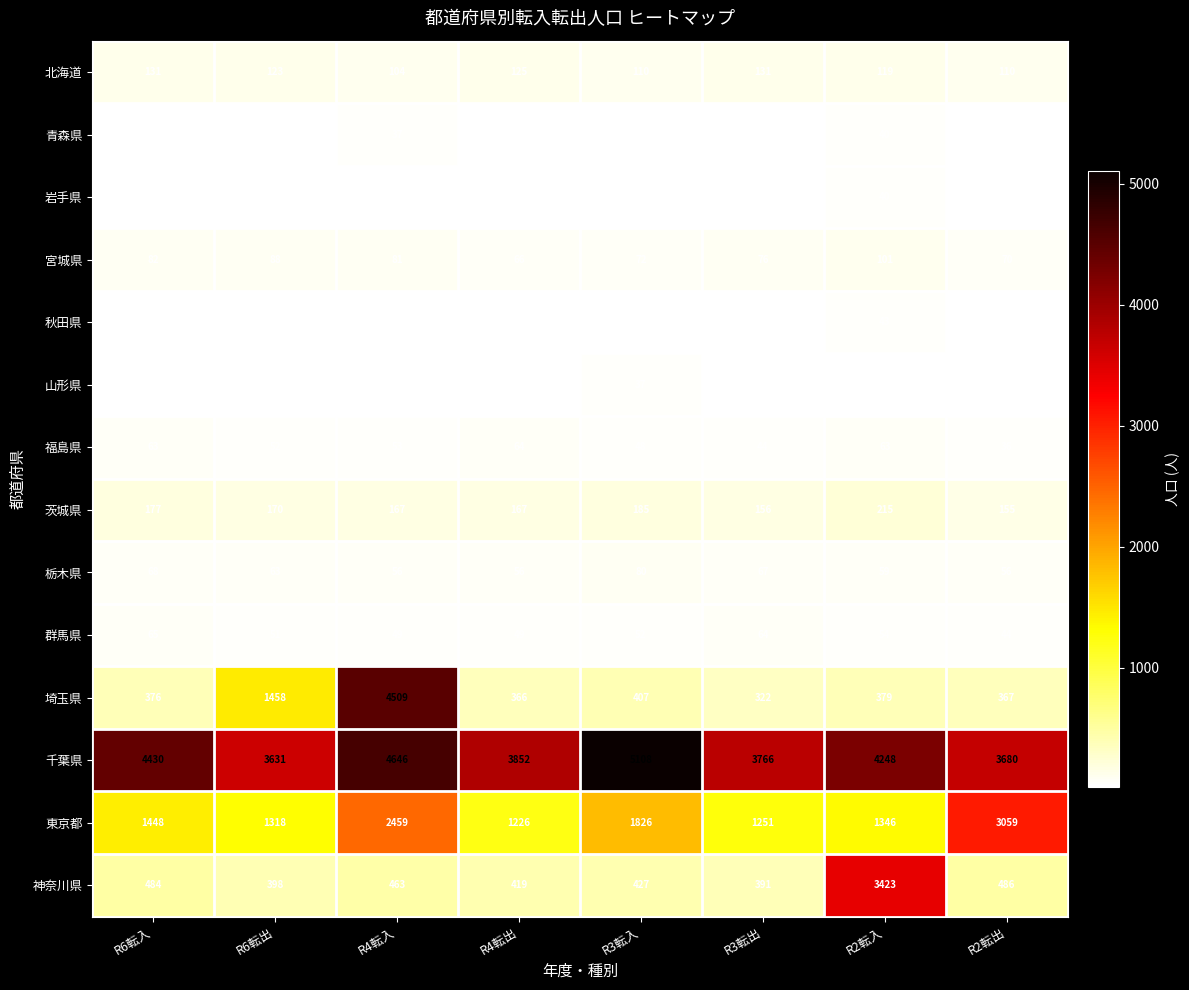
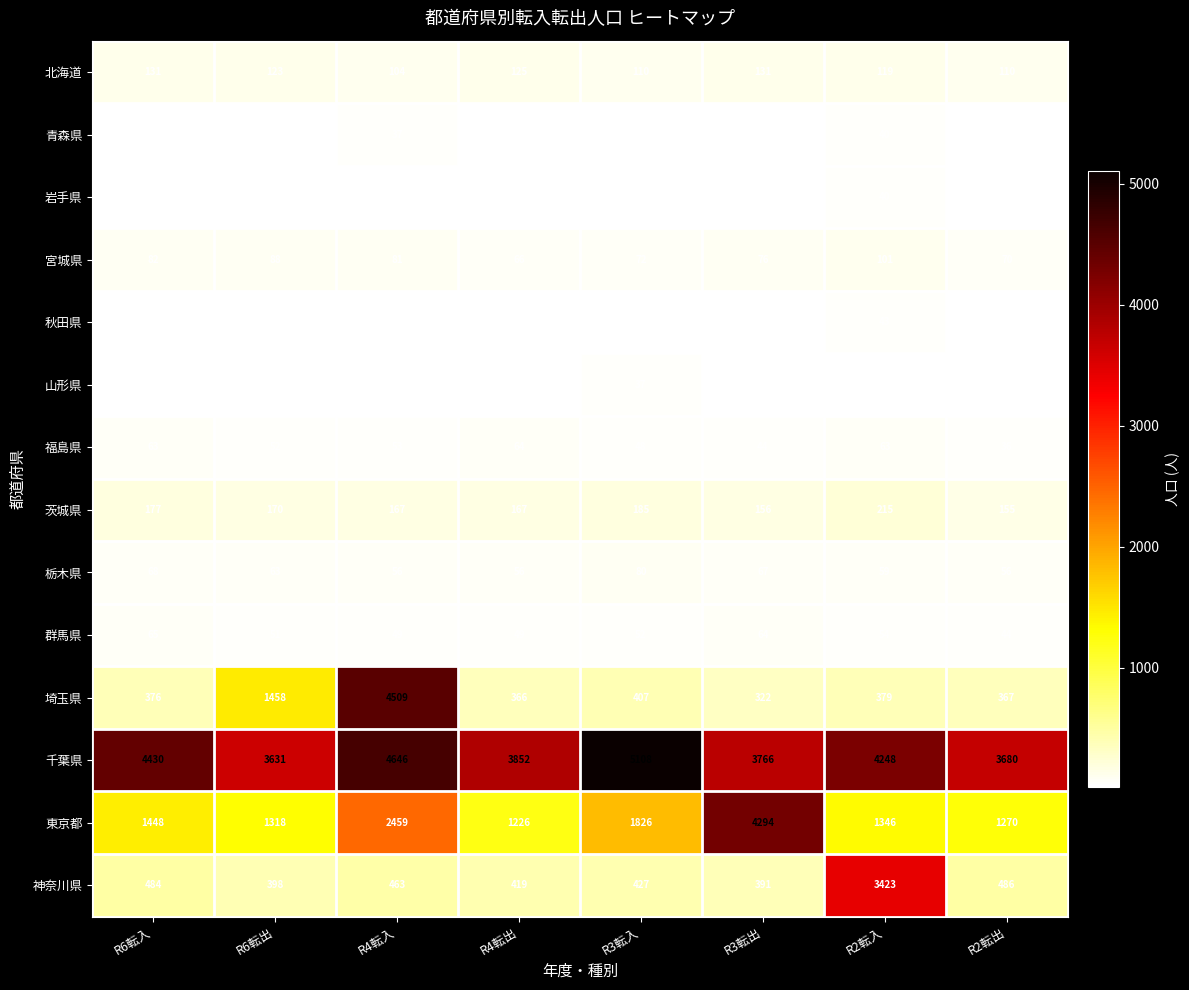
  {
    "埼玉県": {
      "R6転入": 376,
      "R6転出": 1458,
      "R4転入": 4509,
      "R4転出": 366,
      "R3転入": 407,
      "R3転出": 322,
      "R2転入": 379,
      "R2転出": 367
    },
    "千葉県": {
      "R6転入": 4430,
      "R6転出": 3631,
      "R4転入": 4646,
      "R4転出": 3852,
      "R3転出": 3766,
      "R2転入": 4248,
      "R2転出": 3680
    },
    "東京都": {
      "R6転入": 1448,
      "R6転出": 1318,
      "R4転入": 2459,
      "R4転出": 1226,
      "R3転入": 1826,
-     "R3転出": 1251,
+     "R3転出": 4294,
      "R2転入": 1346,
-     "R2転出": 3059
+     "R2転出": 1270
    },
    "神奈川県": {
      "R6転入": 484,
      "R6転出": 398,
      "R4転入": 463,
      "R4転出": 419,
      "R3転入": 427,
      "R3転出": 391,
      "R2転入": 3423,
      "R2転出": 486
    }
  }
